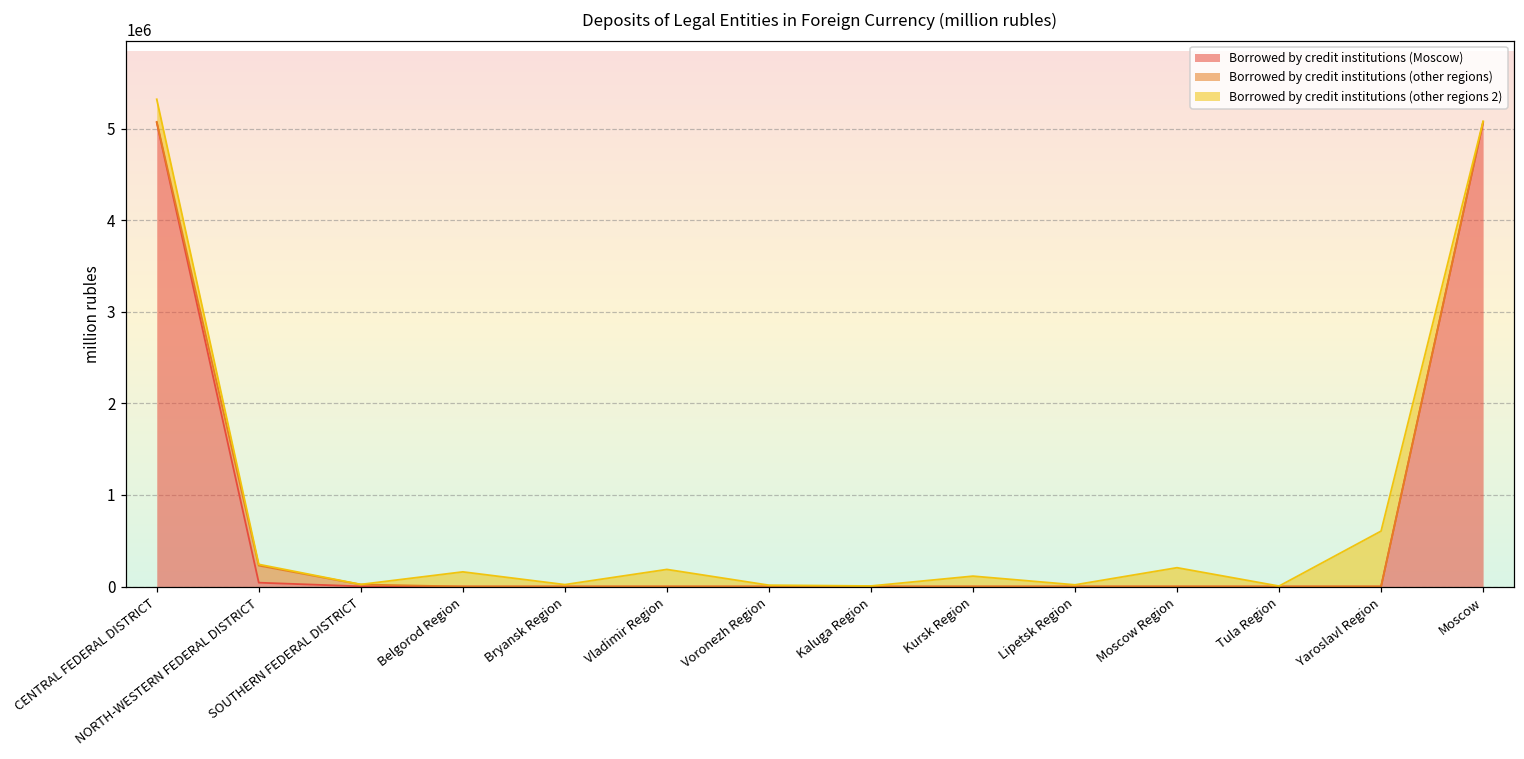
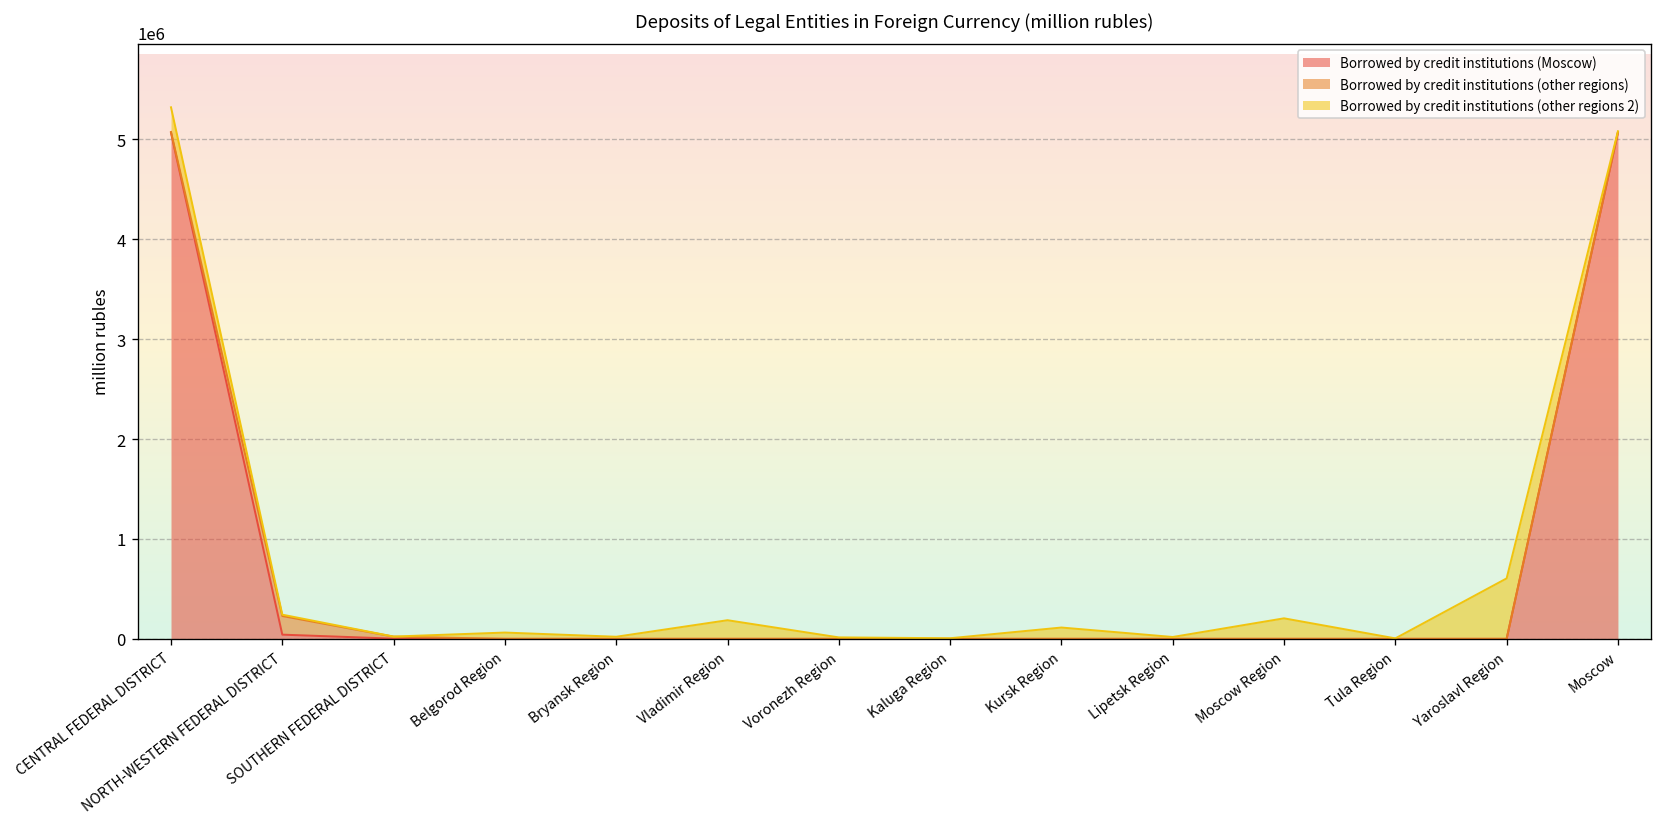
  {
    "Borrowed by credit institutions (other regions 2)": {
      "CENTRAL FEDERAL DISTRICT": 200000,
-     "Belgorod Region": 200000,
+     "Belgorod Region": 100000,
      "Vladimir Region": 200000,
      "Kursk Region": 100000,
      "Moscow Region": 200000,
      "Yaroslavl Region": 600000
    }
  }
